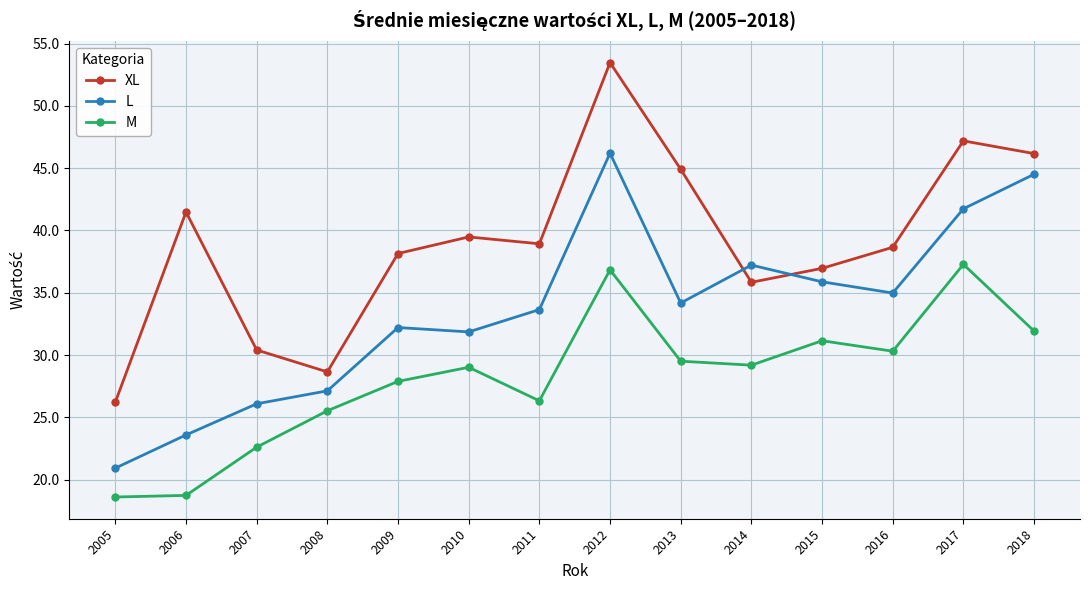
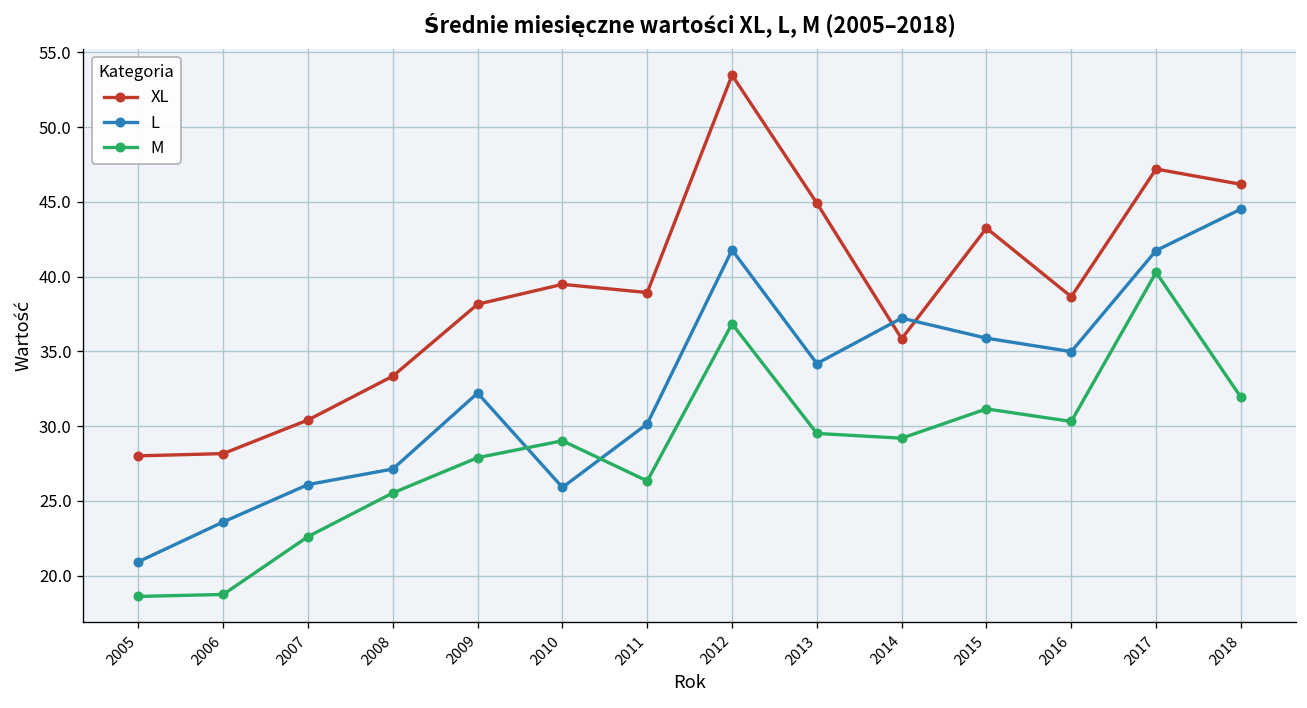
  {
    "XL": {
-     "2005": 26.2,
-     "2006": 41.5,
+     "2005": 28.0,
+     "2006": 28.2,
      "2007": 30.4,
-     "2008": 28.7,
+     "2008": 33.3,
      "2009": 38.2,
      "2010": 39.5,
      "2011": 38.9,
      "2012": 53.5,
      "2013": 44.9,
      "2014": 35.8,
-     "2015": 37.0,
+     "2015": 43.2,
      "2016": 38.7,
      "2017": 47.2,
      "2018": 46.2
    },
    "L": {
      "2005": 20.9,
      "2006": 23.6,
      "2007": 26.1,
      "2008": 27.1,
      "2009": 32.2,
-     "2010": 31.9,
-     "2011": 33.7,
-     "2012": 46.2,
+     "2010": 25.9,
+     "2011": 30.2,
+     "2012": 41.8,
      "2013": 34.2,
      "2014": 37.2,
      "2015": 35.9,
      "2016": 35.0,
      "2017": 41.7,
      "2018": 44.5
    },
    "M": {
      "2005": 18.6,
      "2006": 18.7,
      "2007": 22.6,
      "2008": 25.5,
      "2009": 27.9,
      "2010": 29.0,
      "2011": 26.3,
      "2012": 36.8,
      "2013": 29.5,
      "2014": 29.2,
      "2015": 31.2,
      "2016": 30.3,
-     "2017": 37.3,
+     "2017": 40.3,
      "2018": 31.9
    }
  }
